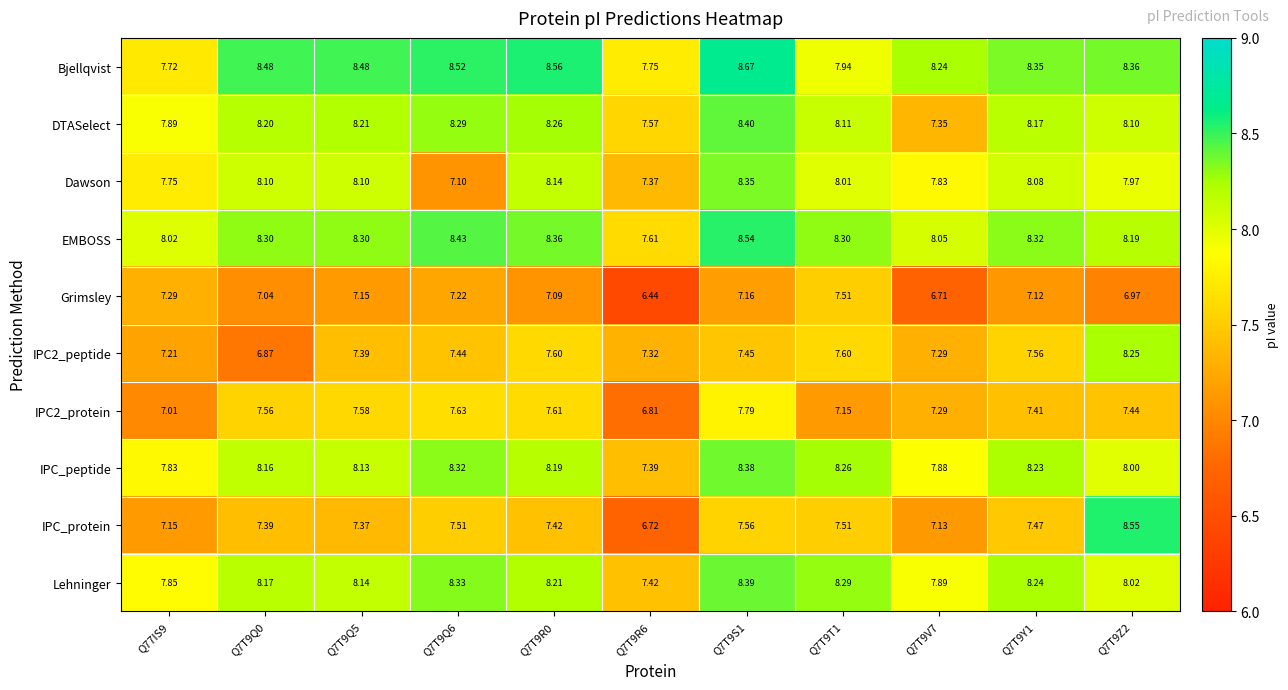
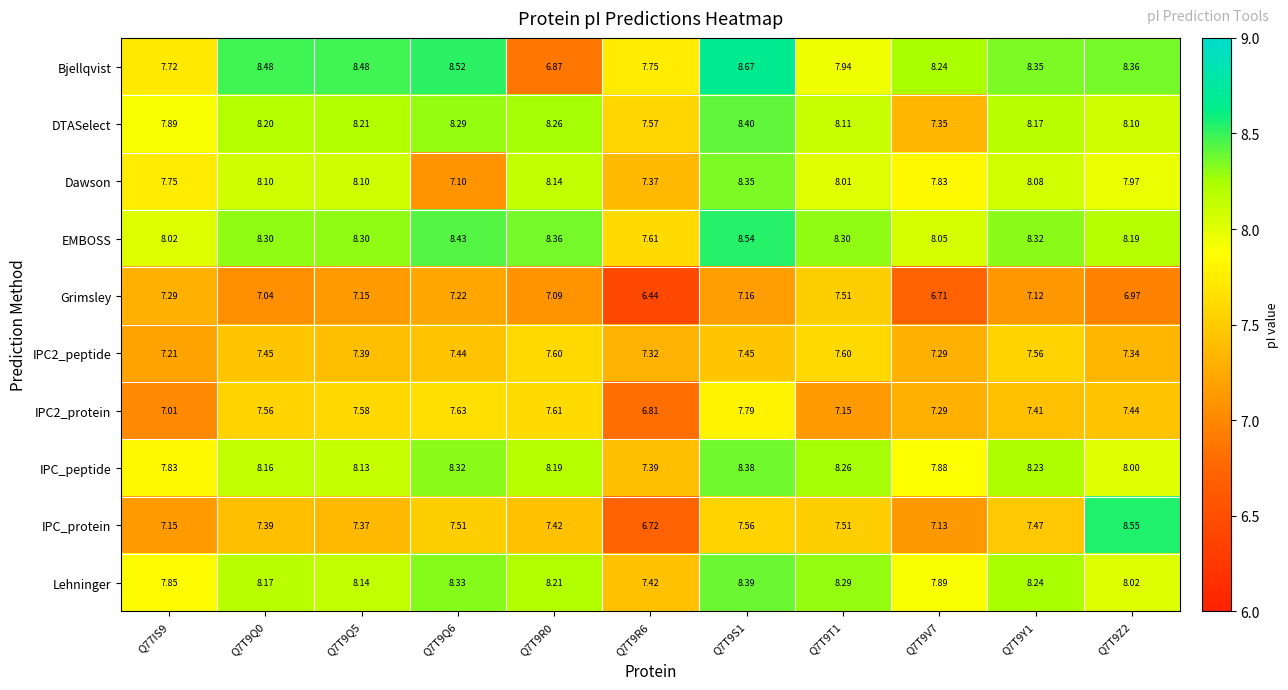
  {
    "Bjellqvist": {
      "Q77IS9": 7.72,
      "Q7T9Q0": 8.48,
      "Q7T9Q5": 8.48,
      "Q7T9Q6": 8.52,
-     "Q7T9R0": 8.56,
+     "Q7T9R0": 6.87,
      "Q7T9R6": 7.75,
      "Q7T9S1": 8.67,
      "Q7T9T1": 7.94,
      "Q7T9V7": 8.24,
      "Q7T9Y1": 8.35,
      "Q7T9Z2": 8.36
    },
    "DTASelect": {
      "Q77IS9": 7.89,
      "Q7T9Q0": 8.20,
      "Q7T9Q5": 8.21,
      "Q7T9Q6": 8.29,
      "Q7T9R0": 8.26,
      "Q7T9R6": 7.57,
      "Q7T9S1": 8.40,
      "Q7T9T1": 8.11,
      "Q7T9V7": 7.35,
      "Q7T9Y1": 8.17,
      "Q7T9Z2": 8.10
    },
    "Dawson": {
      "Q77IS9": 7.75,
      "Q7T9Q0": 8.10,
      "Q7T9Q5": 8.10,
      "Q7T9Q6": 7.10,
      "Q7T9R0": 8.14,
      "Q7T9R6": 7.37,
      "Q7T9S1": 8.35,
      "Q7T9T1": 8.01,
      "Q7T9V7": 7.83,
      "Q7T9Y1": 8.08,
      "Q7T9Z2": 7.97
    },
    "EMBOSS": {
      "Q77IS9": 8.02,
      "Q7T9Q0": 8.30,
      "Q7T9Q5": 8.30,
      "Q7T9Q6": 8.43,
      "Q7T9R0": 8.36,
      "Q7T9R6": 7.61,
      "Q7T9S1": 8.54,
      "Q7T9T1": 8.30,
      "Q7T9V7": 8.05,
      "Q7T9Y1": 8.32,
      "Q7T9Z2": 8.19
    },
    "Grimsley": {
      "Q77IS9": 7.29,
      "Q7T9Q0": 7.04,
      "Q7T9Q5": 7.15,
      "Q7T9Q6": 7.22,
      "Q7T9R0": 7.09,
      "Q7T9R6": 6.44,
      "Q7T9S1": 7.16,
      "Q7T9T1": 7.51,
      "Q7T9V7": 6.71,
      "Q7T9Y1": 7.12,
      "Q7T9Z2": 6.97
    },
    "IPC2_peptide": {
      "Q77IS9": 7.21,
-     "Q7T9Q0": 6.87,
+     "Q7T9Q0": 7.45,
      "Q7T9Q5": 7.39,
      "Q7T9Q6": 7.44,
      "Q7T9R0": 7.60,
      "Q7T9R6": 7.32,
      "Q7T9S1": 7.45,
      "Q7T9T1": 7.60,
      "Q7T9V7": 7.29,
      "Q7T9Y1": 7.56,
-     "Q7T9Z2": 8.25
+     "Q7T9Z2": 7.34
    },
    "IPC2_protein": {
      "Q77IS9": 7.01,
      "Q7T9Q0": 7.56,
      "Q7T9Q5": 7.58,
      "Q7T9Q6": 7.63,
      "Q7T9R0": 7.61,
      "Q7T9R6": 6.81,
      "Q7T9S1": 7.79,
      "Q7T9T1": 7.15,
      "Q7T9V7": 7.29,
      "Q7T9Y1": 7.41,
      "Q7T9Z2": 7.44
    },
    "IPC_peptide": {
      "Q77IS9": 7.83,
      "Q7T9Q0": 8.16,
      "Q7T9Q5": 8.13,
      "Q7T9Q6": 8.32,
      "Q7T9R0": 8.19,
      "Q7T9R6": 7.39,
      "Q7T9S1": 8.38,
      "Q7T9T1": 8.26,
      "Q7T9V7": 7.88,
      "Q7T9Y1": 8.23,
      "Q7T9Z2": 8.00
    },
    "IPC_protein": {
      "Q77IS9": 7.15,
      "Q7T9Q0": 7.39,
      "Q7T9Q5": 7.37,
      "Q7T9Q6": 7.51,
      "Q7T9R0": 7.42,
      "Q7T9R6": 6.72,
      "Q7T9S1": 7.56,
      "Q7T9T1": 7.51,
      "Q7T9V7": 7.13,
      "Q7T9Y1": 7.47,
      "Q7T9Z2": 8.55
    },
    "Lehninger": {
      "Q77IS9": 7.85,
      "Q7T9Q0": 8.17,
      "Q7T9Q5": 8.14,
      "Q7T9Q6": 8.33,
      "Q7T9R0": 8.21,
      "Q7T9R6": 7.42,
      "Q7T9S1": 8.39,
      "Q7T9T1": 8.29,
      "Q7T9V7": 7.89,
      "Q7T9Y1": 8.24,
      "Q7T9Z2": 8.02
    }
  }
